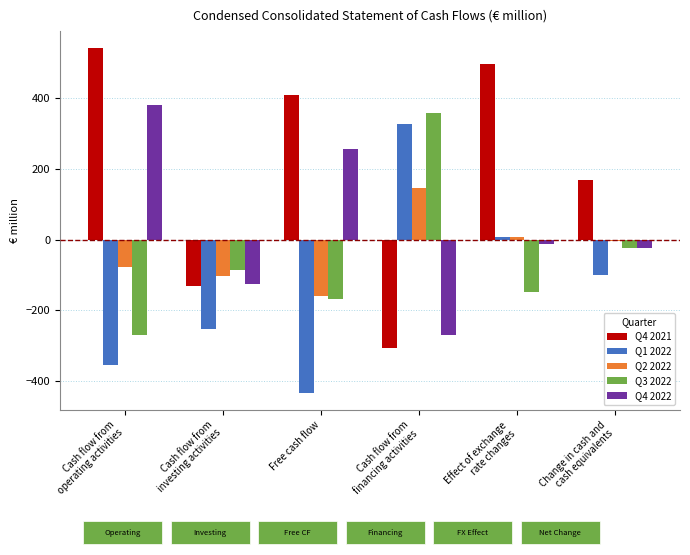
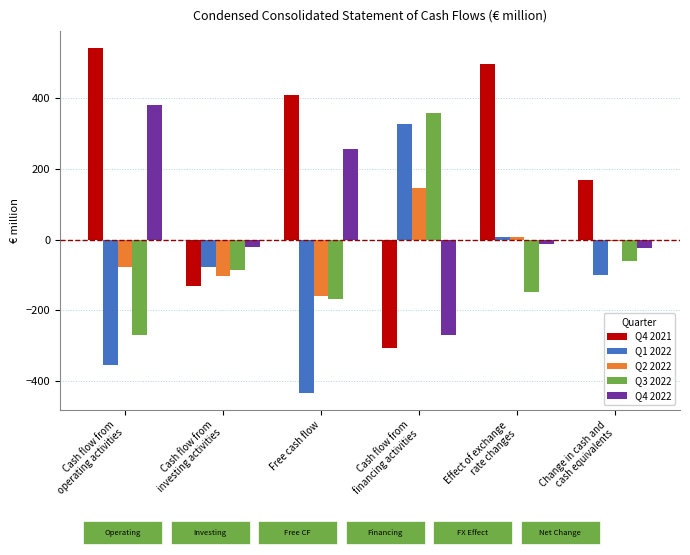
  {
    "Q4 2021": {
      "Cash flow from operating activities": 540,
      "Cash flow from investing activities": -130,
      "Free cash flow": 410,
      "Cash flow from financing activities": -310,
      "Effect of exchange rate changes": 500,
      "Change in cash and cash equivalents": 170
    },
    "Q1 2022": {
      "Cash flow from operating activities": -350,
-     "Cash flow from investing activities": -250,
+     "Cash flow from investing activities": -80,
      "Free cash flow": -430,
      "Cash flow from financing activities": 330,
      "Change in cash and cash equivalents": -100
    },
    "Q2 2022": {
      "Cash flow from operating activities": -80,
      "Cash flow from investing activities": -100,
      "Free cash flow": -160,
      "Cash flow from financing activities": 150,
      "Effect of exchange rate changes": 10
    },
    "Q3 2022": {
      "Cash flow from operating activities": -270,
      "Cash flow from investing activities": -90,
      "Free cash flow": -170,
      "Cash flow from financing activities": 360,
      "Effect of exchange rate changes": -150,
-     "Change in cash and cash equivalents": -20
+     "Change in cash and cash equivalents": -60
    },
    "Q4 2022": {
      "Cash flow from operating activities": 380,
-     "Cash flow from investing activities": -130,
+     "Cash flow from investing activities": -20,
      "Free cash flow": 260,
      "Cash flow from financing activities": -270,
      "Effect of exchange rate changes": -10,
      "Change in cash and cash equivalents": -20
    }
  }
